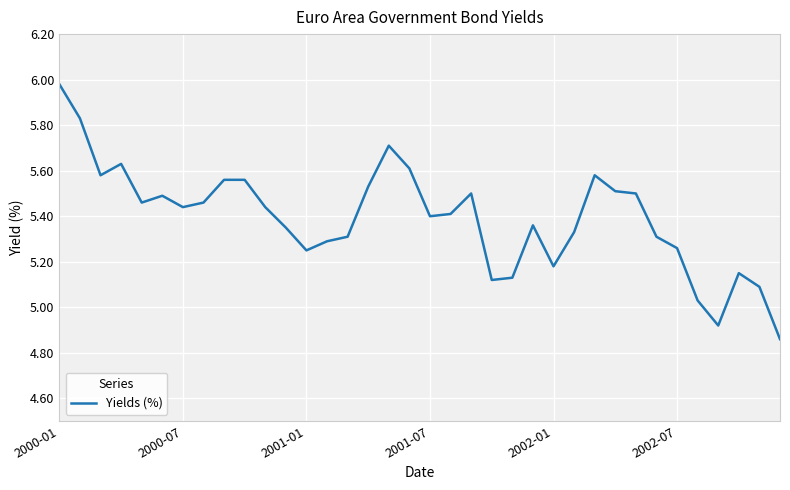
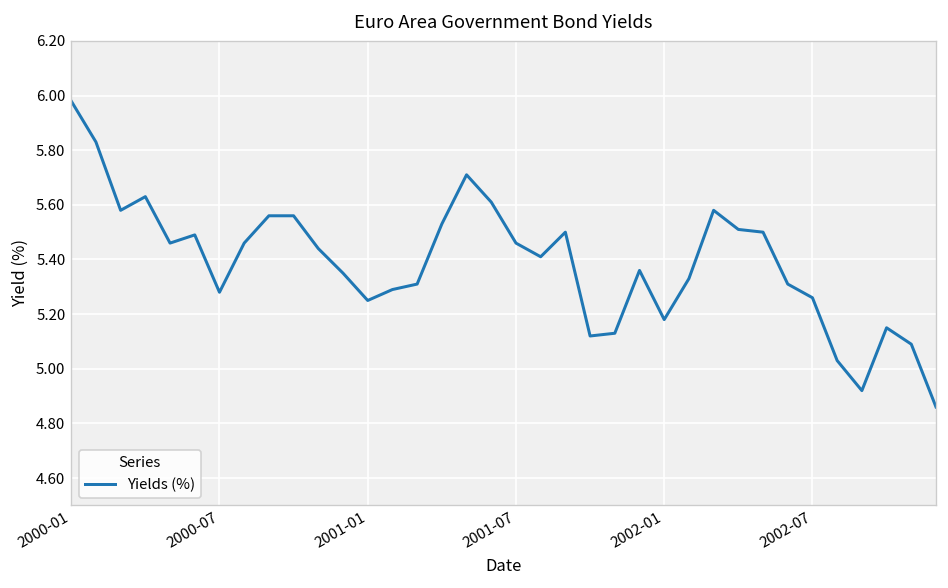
  {
    "2000-01": 5.98,
-   "2000-07": 5.44,
+   "2000-07": 5.28,
    "2001-01": 5.25,
-   "2001-07": 5.40,
+   "2001-07": 5.46,
    "2002-01": 5.18,
    "2002-07": 5.26
  }
